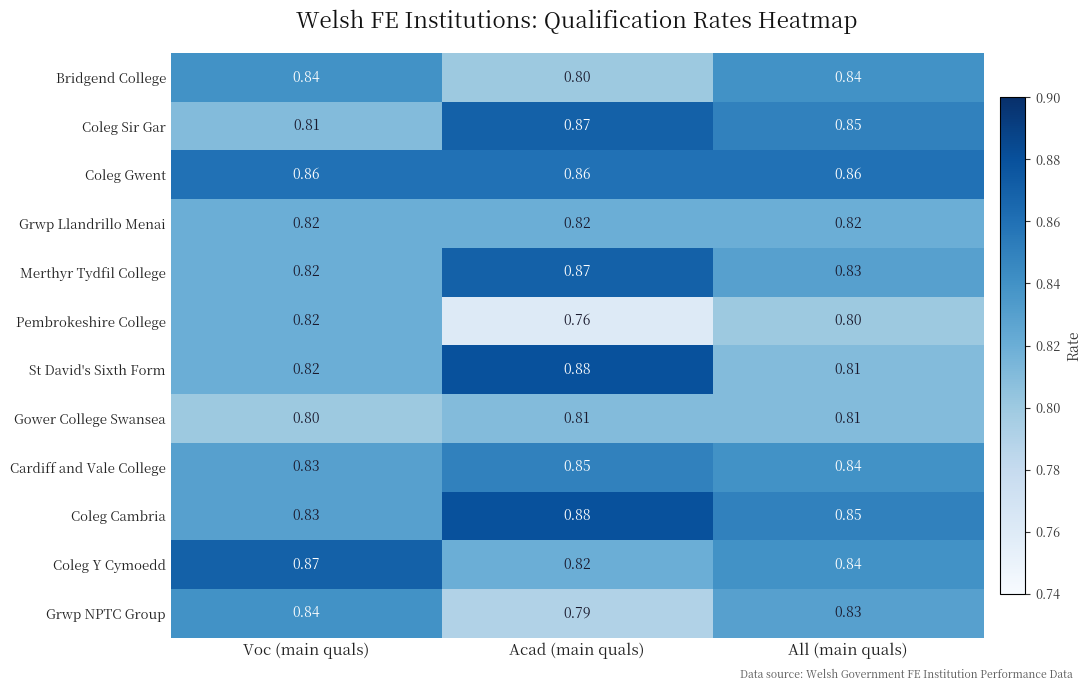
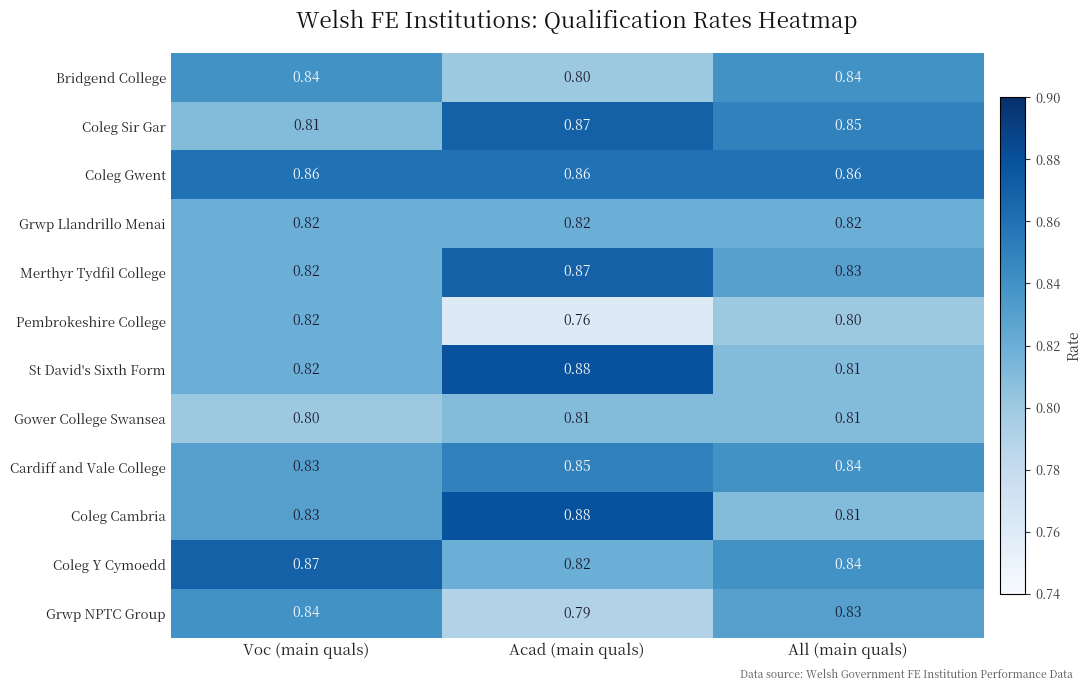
  {
    "Bridgend College": {
      "Voc (main quals)": 0.84,
      "Acad (main quals)": 0.80,
      "All (main quals)": 0.84
    },
    "Coleg Sir Gar": {
      "Voc (main quals)": 0.81,
      "Acad (main quals)": 0.87,
      "All (main quals)": 0.85
    },
    "Coleg Gwent": {
      "Voc (main quals)": 0.86,
      "Acad (main quals)": 0.86,
      "All (main quals)": 0.86
    },
    "Grwp Llandrillo Menai": {
      "Voc (main quals)": 0.82,
      "Acad (main quals)": 0.82,
      "All (main quals)": 0.82
    },
    "Merthyr Tydfil College": {
      "Voc (main quals)": 0.82,
      "Acad (main quals)": 0.87,
      "All (main quals)": 0.83
    },
    "Pembrokeshire College": {
      "Voc (main quals)": 0.82,
      "Acad (main quals)": 0.76,
      "All (main quals)": 0.80
    },
    "St David's Sixth Form": {
      "Voc (main quals)": 0.82,
      "Acad (main quals)": 0.88,
      "All (main quals)": 0.81
    },
    "Gower College Swansea": {
      "Voc (main quals)": 0.80,
      "Acad (main quals)": 0.81,
      "All (main quals)": 0.81
    },
    "Cardiff and Vale College": {
      "Voc (main quals)": 0.83,
      "Acad (main quals)": 0.85,
      "All (main quals)": 0.84
    },
    "Coleg Cambria": {
      "Voc (main quals)": 0.83,
      "Acad (main quals)": 0.88,
-     "All (main quals)": 0.85
+     "All (main quals)": 0.81
    },
    "Coleg Y Cymoedd": {
      "Voc (main quals)": 0.87,
      "Acad (main quals)": 0.82,
      "All (main quals)": 0.84
    },
    "Grwp NPTC Group": {
      "Voc (main quals)": 0.84,
      "Acad (main quals)": 0.79,
      "All (main quals)": 0.83
    }
  }
